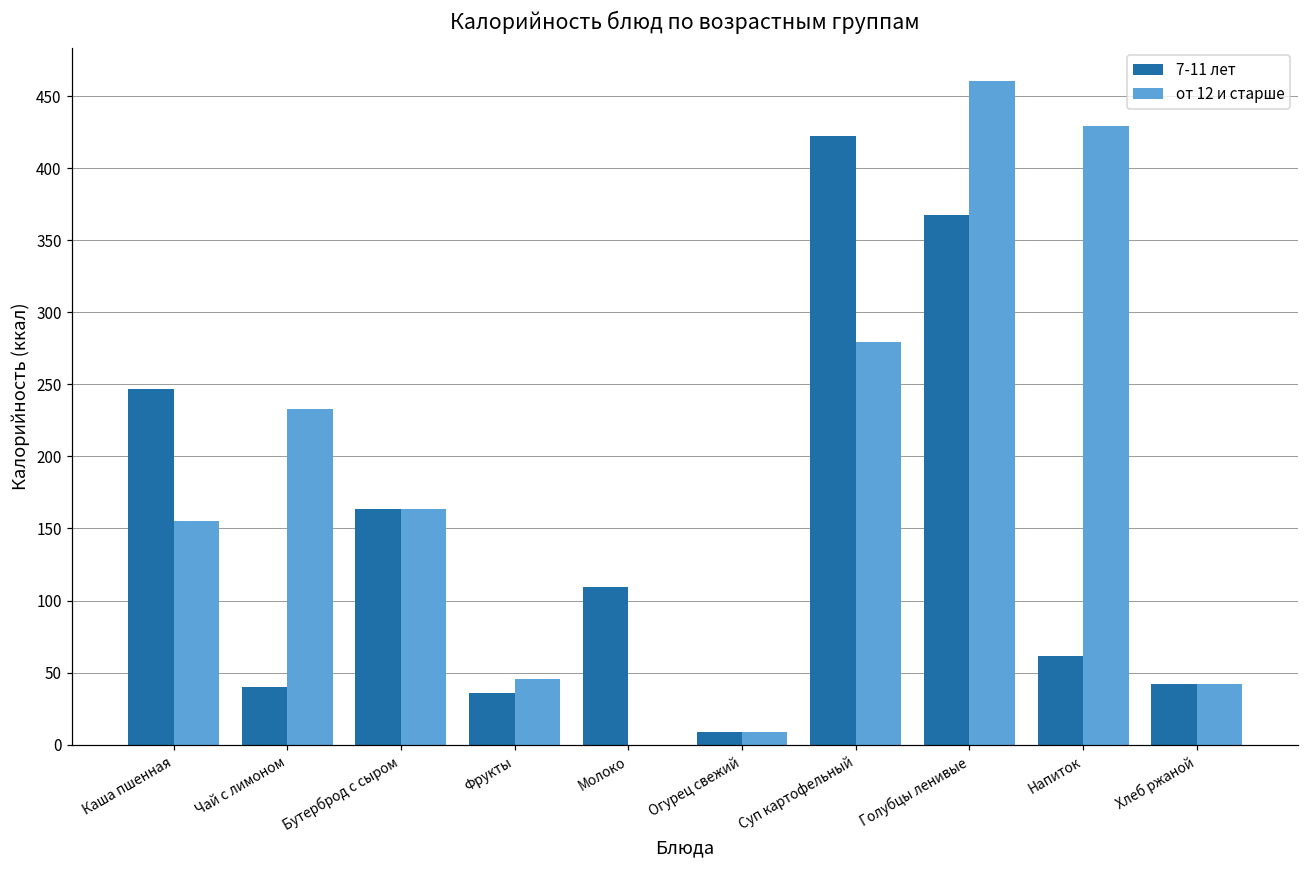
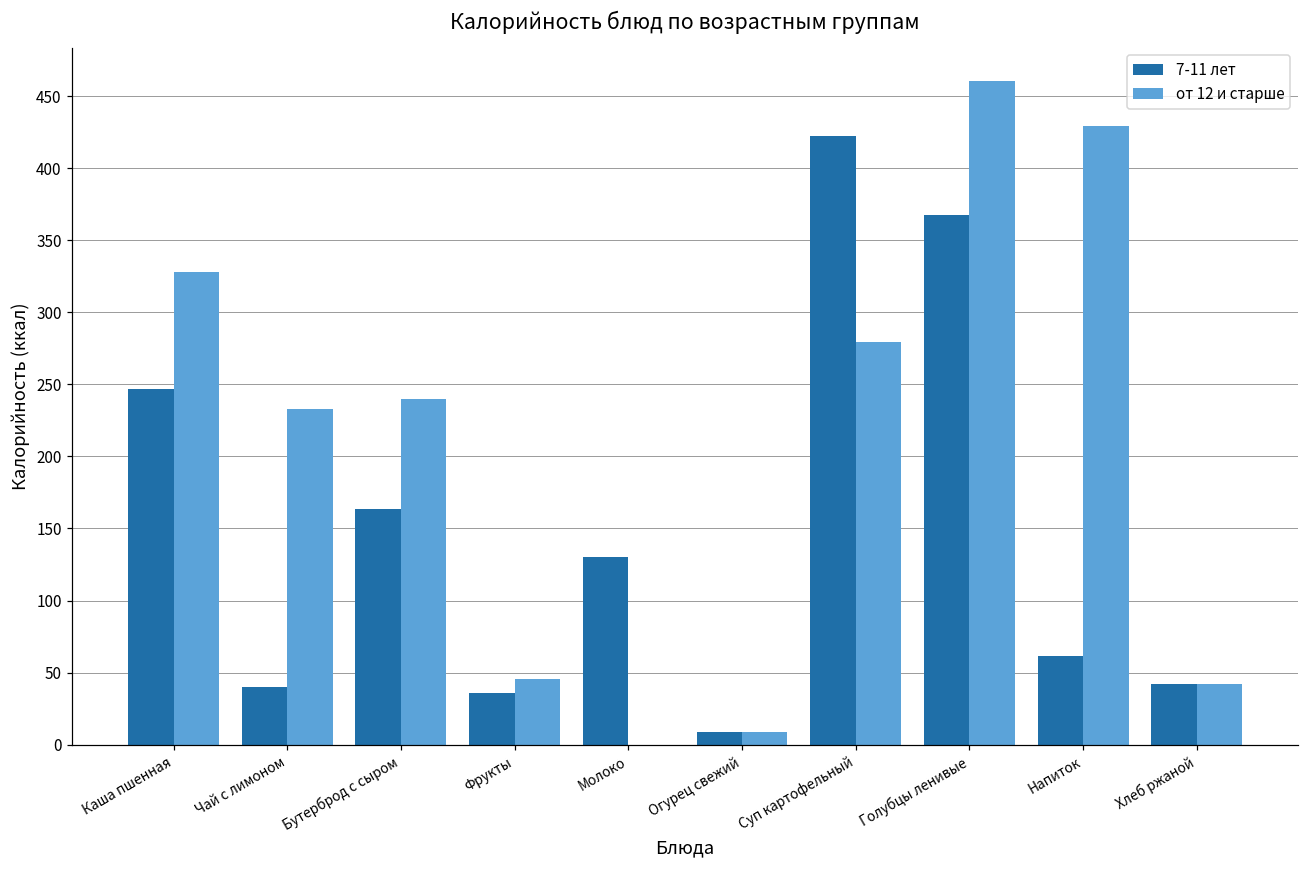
  {
    "7-11 лет": {
      "Каша пшенная": 247,
      "Чай с лимоном": 40,
      "Бутерброд с сыром": 163,
      "Фрукты": 36,
-     "Молоко": 110,
+     "Молоко": 130,
      "Огурец свежий": 9,
      "Суп картофельный": 422,
      "Голубцы ленивые": 368,
      "Напиток": 62,
      "Хлеб ржаной": 42
    },
    "от 12 и старше": {
-     "Каша пшенная": 155,
+     "Каша пшенная": 328,
      "Чай с лимоном": 233,
-     "Бутерброд с сыром": 163,
+     "Бутерброд с сыром": 240,
      "Фрукты": 46,
      "Молоко": 0,
      "Огурец свежий": 9,
      "Суп картофельный": 279,
      "Голубцы ленивые": 461,
      "Напиток": 429,
      "Хлеб ржаной": 42
    }
  }
